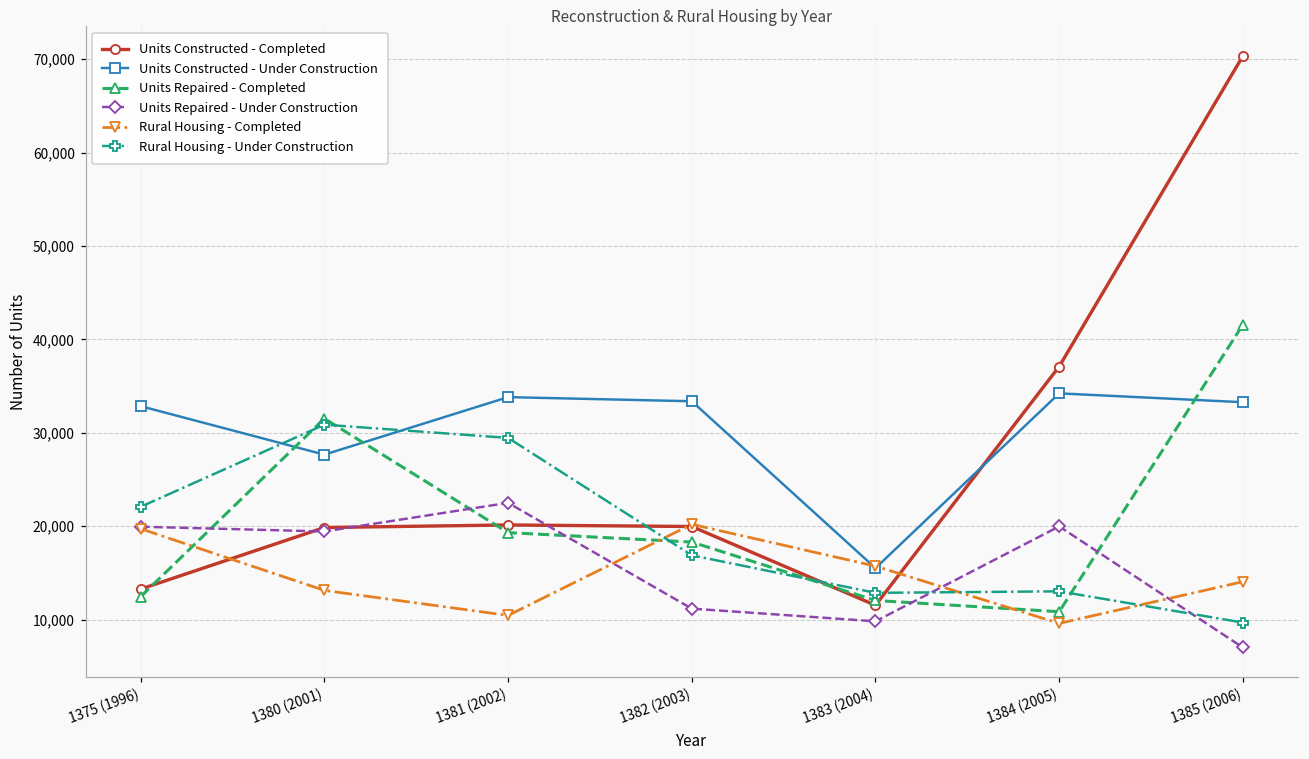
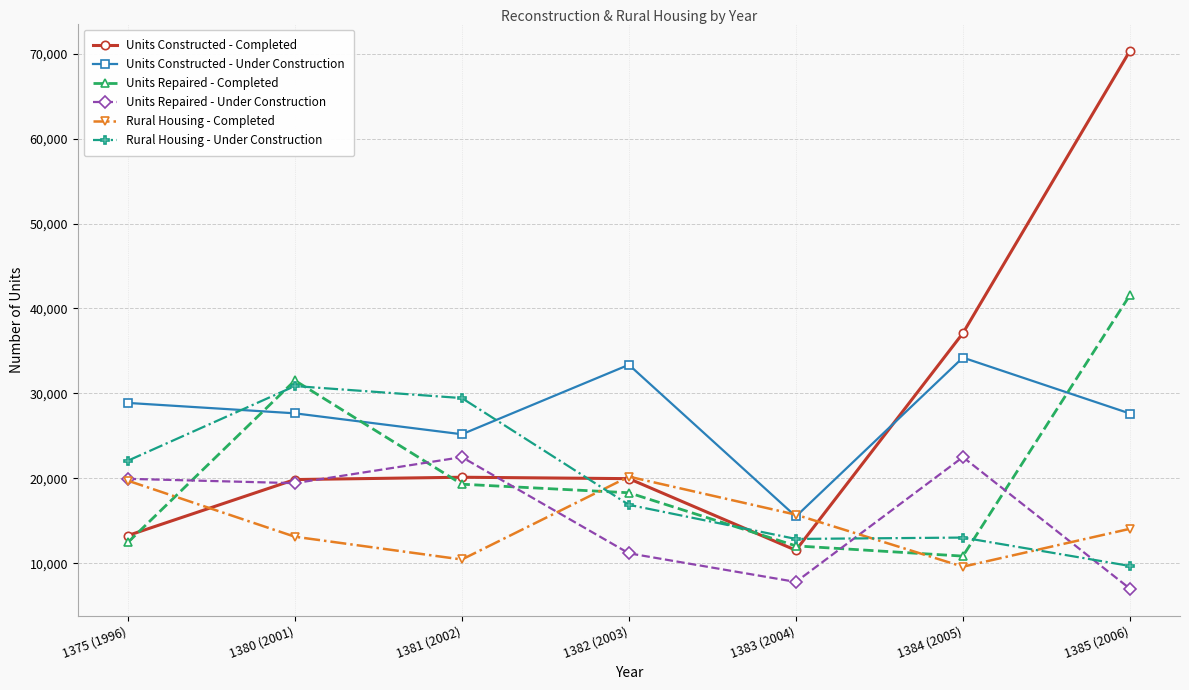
  {
    "Units Constructed - Completed": {
      "1375 (1996)": "13,000",
      "1380 (2001)": "20,000",
      "1381 (2002)": "20,000",
      "1383 (2004)": "12,000",
      "1384 (2005)": "37,000",
      "1385 (2006)": "70,000"
    },
    "Units Constructed - Under Construction": {
-     "1375 (1996)": "33,000",
+     "1375 (1996)": "29,000",
      "1380 (2001)": "28,000",
-     "1381 (2002)": "34,000",
+     "1381 (2002)": "25,000",
      "1382 (2003)": "33,000",
      "1384 (2005)": "34,000",
-     "1385 (2006)": "33,000"
+     "1385 (2006)": "28,000"
    },
    "Units Repaired - Under Construction": {
      "1380 (2001)": "19,000",
      "1381 (2002)": "22,000",
      "1382 (2003)": "11,000",
-     "1383 (2004)": "10,000",
-     "1384 (2005)": "20,000",
+     "1383 (2004)": "8,000",
+     "1384 (2005)": "22,000",
      "1385 (2006)": "7,000"
    },
    "Rural Housing - Completed": {
      "1380 (2001)": "13,000",
      "1381 (2002)": "10,000",
      "1384 (2005)": "10,000",
      "1385 (2006)": "14,000"
    }
  }
